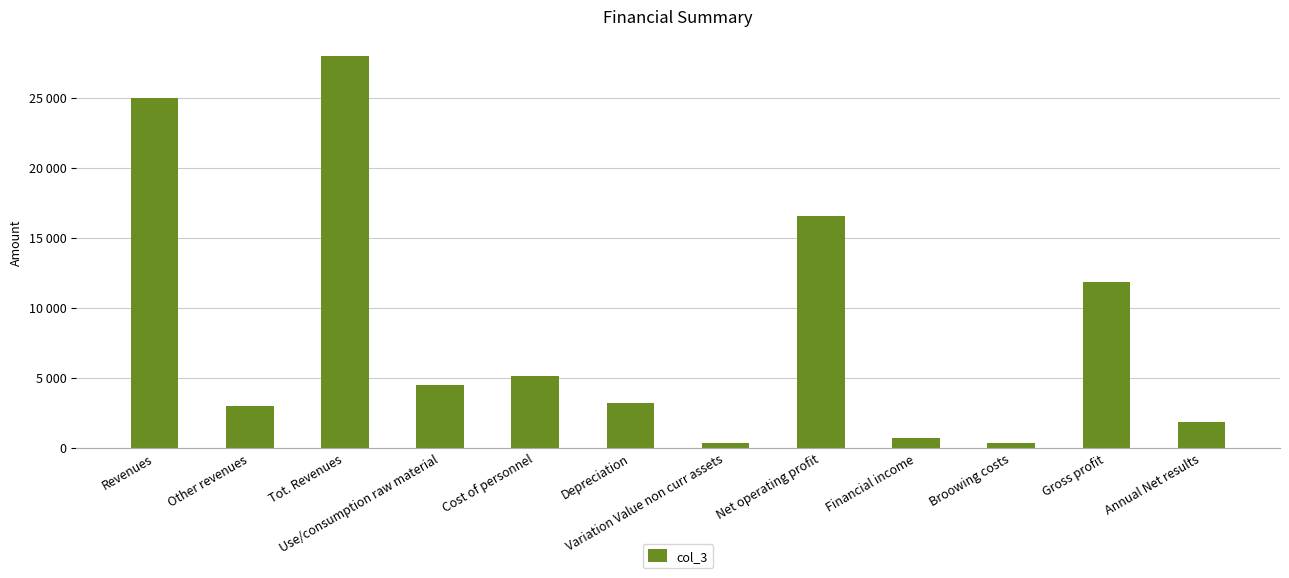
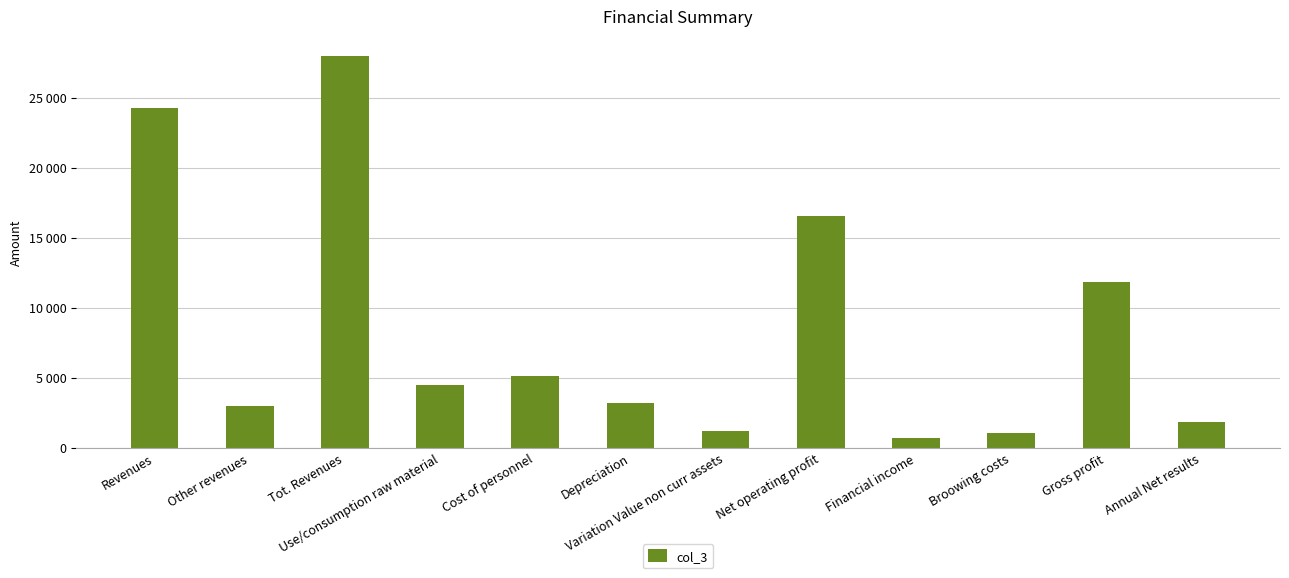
  {
-   "Revenues": 25000,
+   "Revenues": 24300,
    "Other revenues": 3000,
    "Tot. Revenues": 28000,
    "Use/consumption raw material": 4500,
    "Cost of personnel": 5100,
    "Depreciation": 3200,
-   "Variation Value non curr assets": 300,
+   "Variation Value non curr assets": 1200,
    "Net operating profit": 16500,
    "Financial income": 700,
-   "Broowing costs": 400,
+   "Broowing costs": 1000,
    "Gross profit": 11900,
    "Annual Net results": 1900
  }
